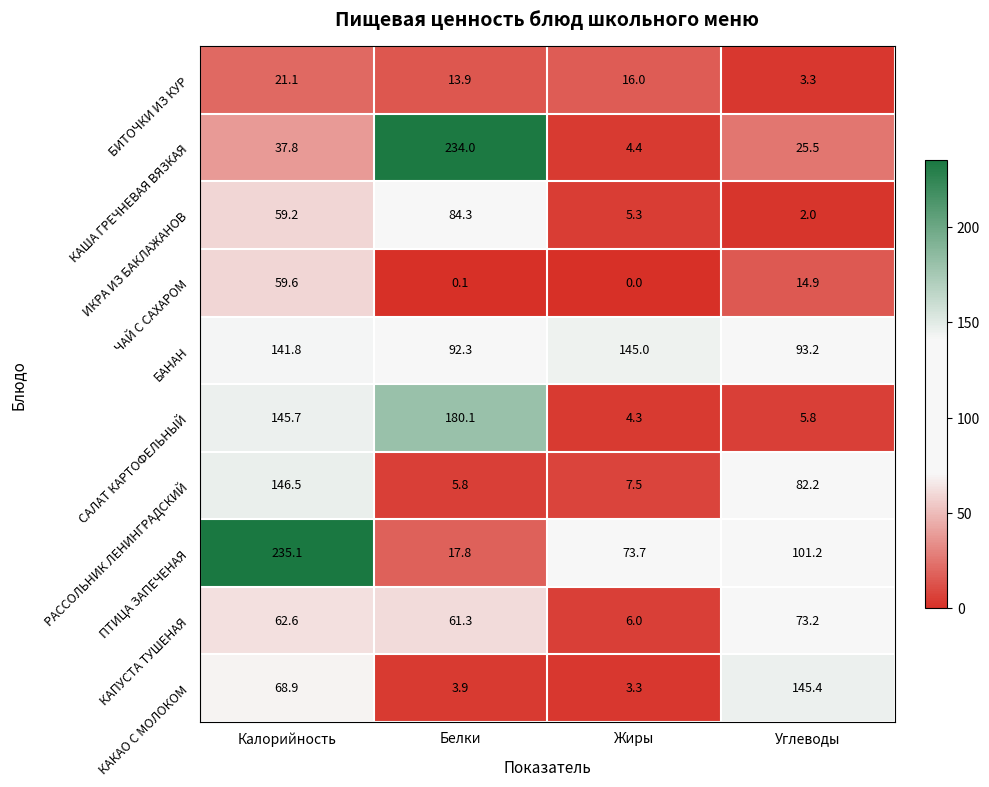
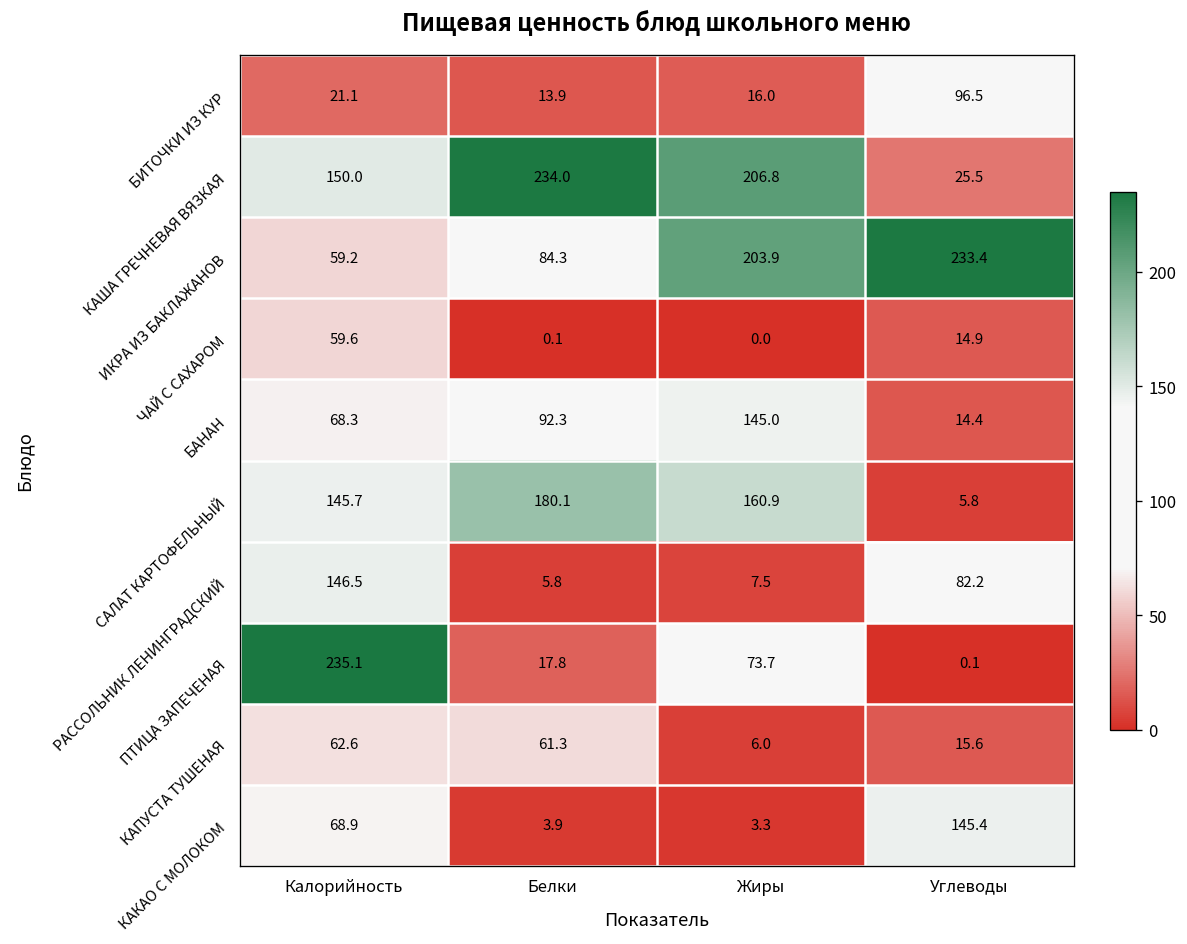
  {
    "БИТОЧКИ ИЗ КУР": {
      "Калорийность": 21.1,
      "Белки": 13.9,
      "Жиры": 16.0,
-     "Углеводы": 3.3
+     "Углеводы": 96.5
    },
    "КАША ГРЕЧНЕВАЯ ВЯЗКАЯ": {
-     "Калорийность": 37.8,
+     "Калорийность": 150.0,
      "Белки": 234.0,
-     "Жиры": 4.4,
+     "Жиры": 206.8,
      "Углеводы": 25.5
    },
    "ИКРА ИЗ БАКЛАЖАНОВ": {
      "Калорийность": 59.2,
      "Белки": 84.3,
-     "Жиры": 5.3,
-     "Углеводы": 2.0
+     "Жиры": 203.9,
+     "Углеводы": 233.4
    },
    "ЧАЙ С САХАРОМ": {
      "Калорийность": 59.6,
      "Белки": 0.1,
      "Жиры": 0.0,
      "Углеводы": 14.9
    },
    "БАНАН": {
-     "Калорийность": 141.8,
+     "Калорийность": 68.3,
      "Белки": 92.3,
      "Жиры": 145.0,
-     "Углеводы": 93.2
+     "Углеводы": 14.4
    },
    "САЛАТ КАРТОФЕЛЬНЫЙ": {
      "Калорийность": 145.7,
      "Белки": 180.1,
-     "Жиры": 4.3,
+     "Жиры": 160.9,
      "Углеводы": 5.8
    },
    "РАССОЛЬНИК ЛЕНИНГРАДСКИЙ": {
      "Калорийность": 146.5,
      "Белки": 5.8,
      "Жиры": 7.5,
      "Углеводы": 82.2
    },
    "ПТИЦА ЗАПЕЧЕНАЯ": {
      "Калорийность": 235.1,
      "Белки": 17.8,
      "Жиры": 73.7,
-     "Углеводы": 101.2
+     "Углеводы": 0.1
    },
    "КАПУСТА ТУШЕНАЯ": {
      "Калорийность": 62.6,
      "Белки": 61.3,
      "Жиры": 6.0,
-     "Углеводы": 73.2
+     "Углеводы": 15.6
    },
    "КАКАО С МОЛОКОМ": {
      "Калорийность": 68.9,
      "Белки": 3.9,
      "Жиры": 3.3,
      "Углеводы": 145.4
    }
  }
